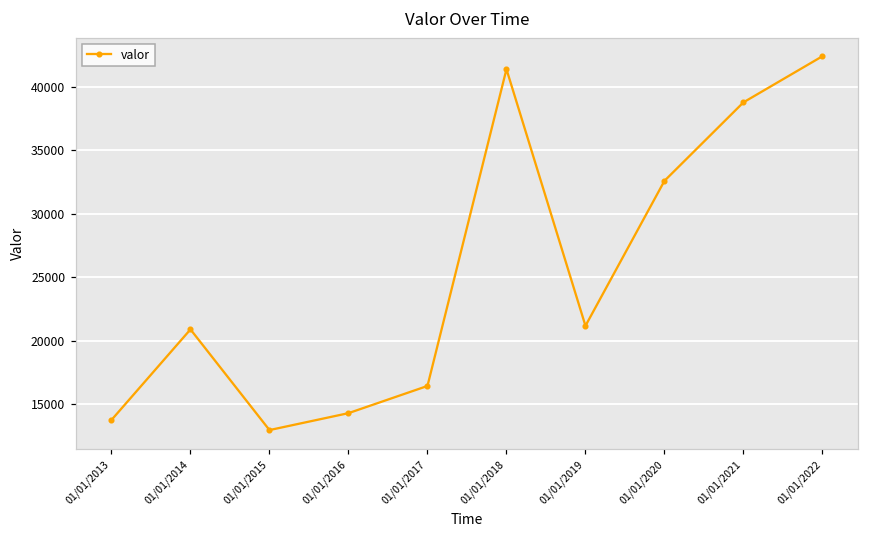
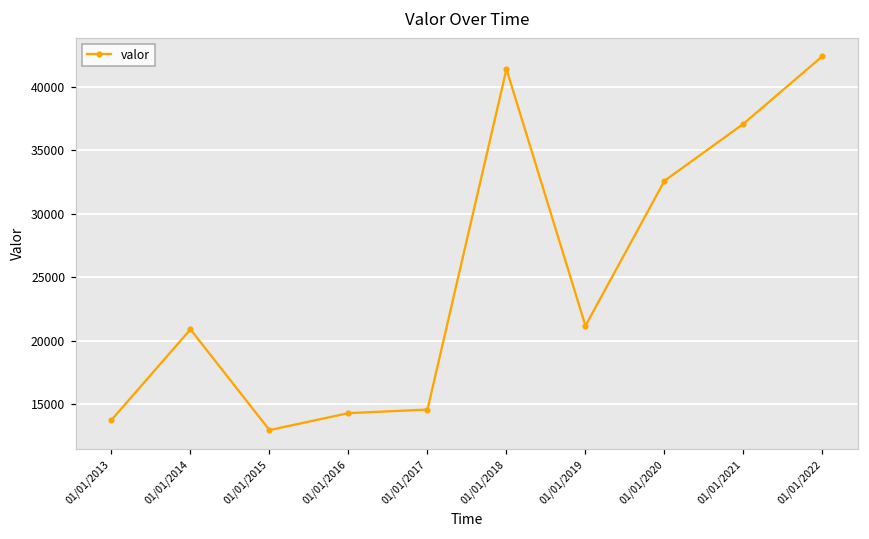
  {
    "01/01/2013": 13800,
    "01/01/2014": 20900,
    "01/01/2015": 13000,
    "01/01/2016": 14300,
-   "01/01/2017": 16400,
+   "01/01/2017": 14600,
    "01/01/2018": 41400,
    "01/01/2019": 21200,
    "01/01/2020": 32600,
-   "01/01/2021": 38800,
+   "01/01/2021": 37100,
    "01/01/2022": 42400
  }
